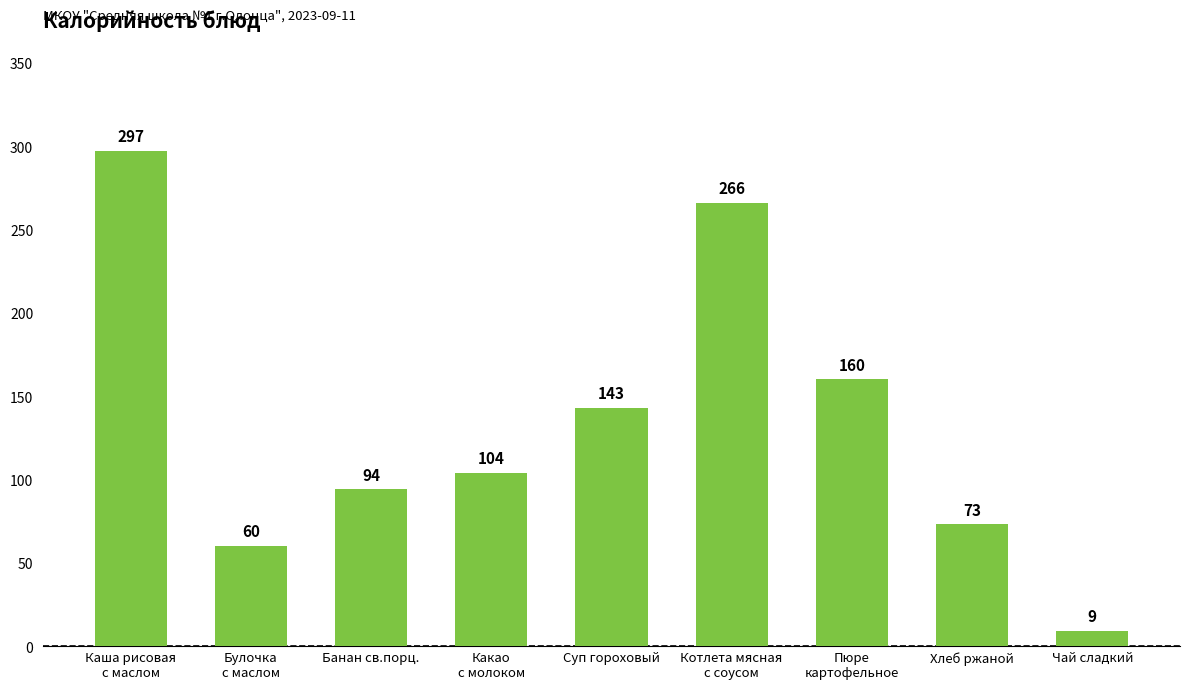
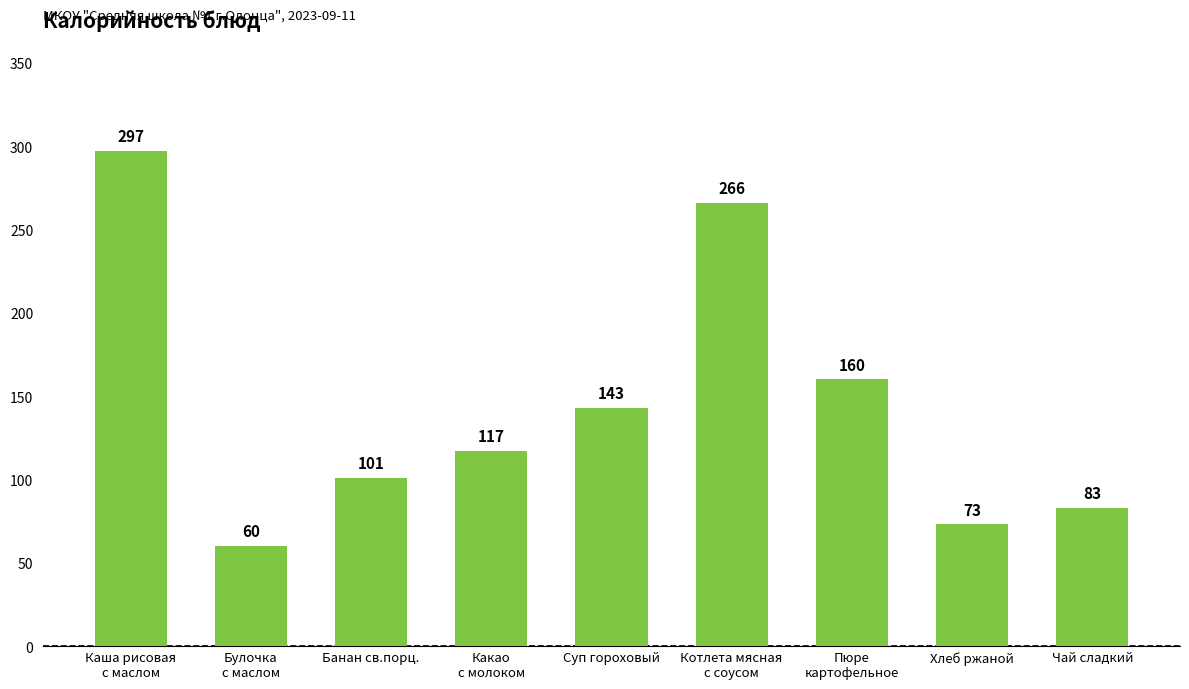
  {
    "Каша рисовая с маслом": 297,
    "Булочка с маслом": 60,
-   "Банан св.порц.": 94,
-   "Какао с молоком": 104,
+   "Банан св.порц.": 101,
+   "Какао с молоком": 117,
    "Суп гороховый": 143,
    "Котлета мясная с соусом": 266,
    "Пюре картофельное": 160,
    "Хлеб ржаной": 73,
-   "Чай сладкий": 9
+   "Чай сладкий": 83
  }
